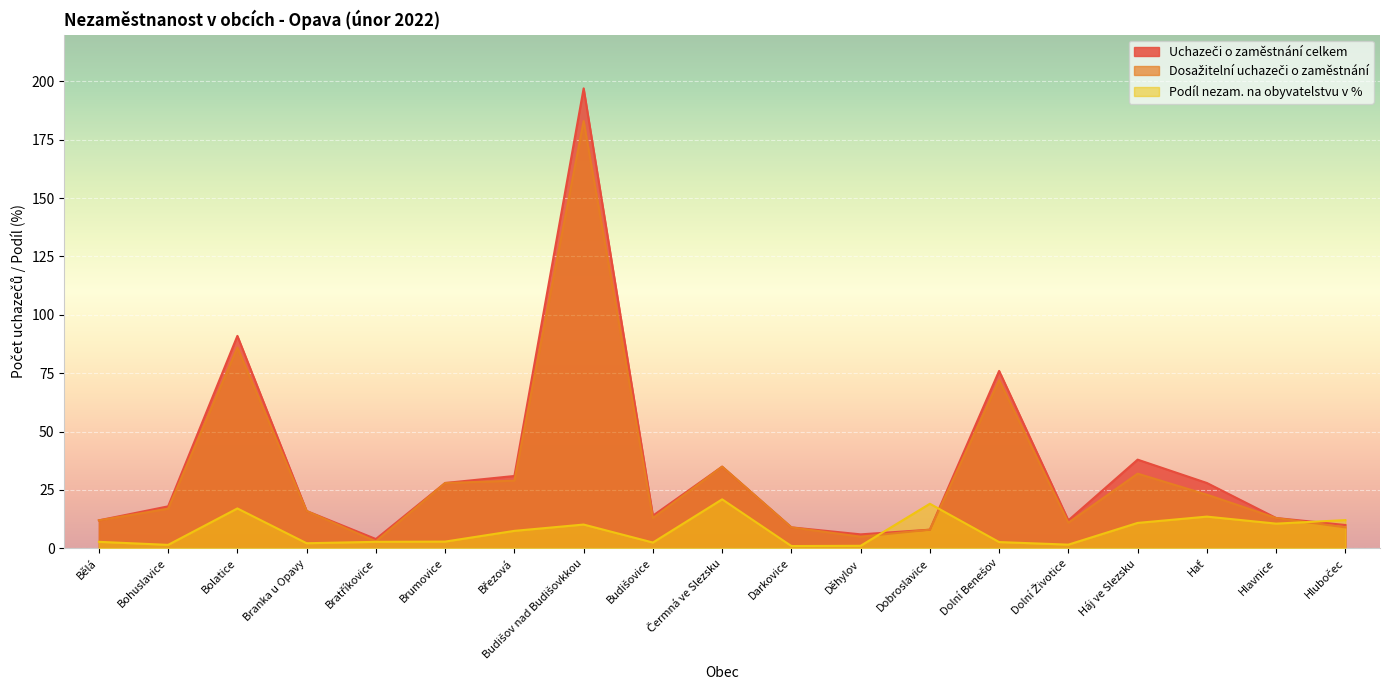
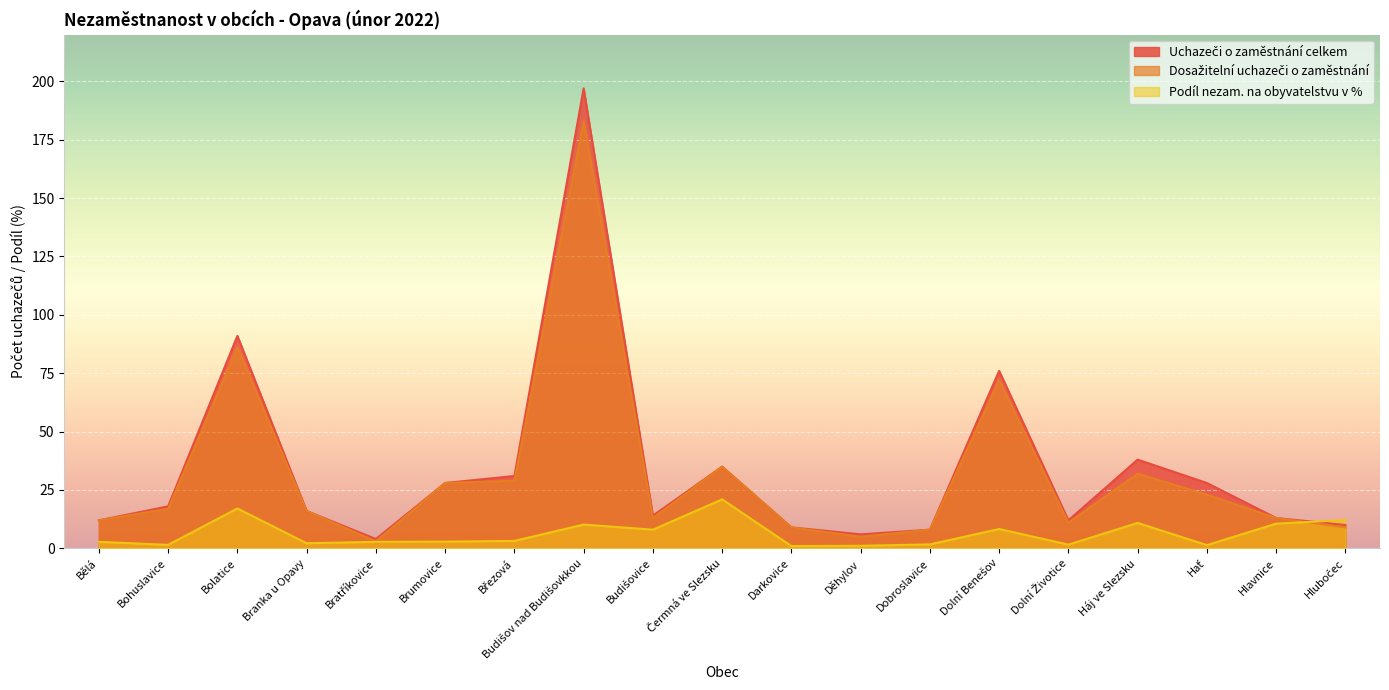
  {
    "Podíl nezam. na obyvatelstvu v %": {
      "Bělá": 3,
      "Bohuslavice": 2,
      "Bolatice": 17,
      "Branka u Opavy": 2,
      "Brumovice": 3,
-     "Březová": 8,
+     "Březová": 3,
      "Budišov nad Budišovkkou": 10,
-     "Budišovice": 3,
+     "Budišovice": 8,
      "Čermná ve Slezsku": 21,
      "Darkovice": 1,
      "Děhylov": 1,
-     "Dobroslavice": 19,
-     "Dolní Benešov": 3,
+     "Dobroslavice": 2,
+     "Dolní Benešov": 8,
      "Dolní Životice": 2,
      "Háj ve Slezsku": 11,
-     "Hať": 14,
+     "Hať": 1,
      "Hlavnice": 11,
      "Hlubočec": 12
    }
  }
